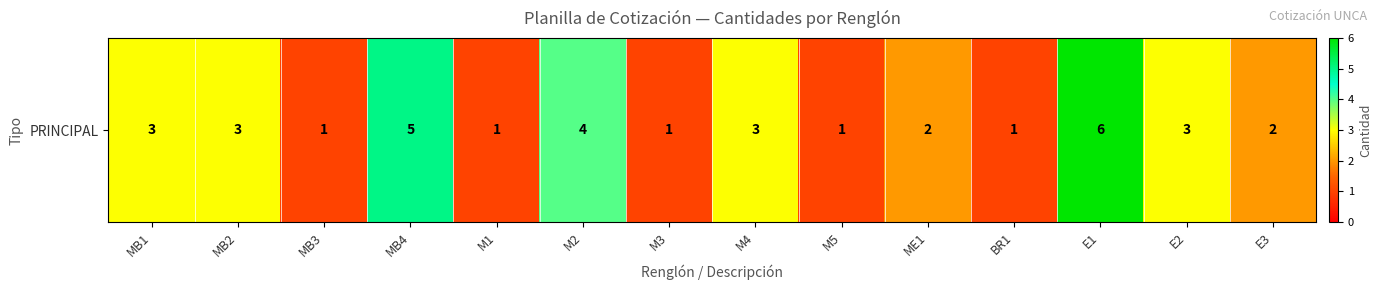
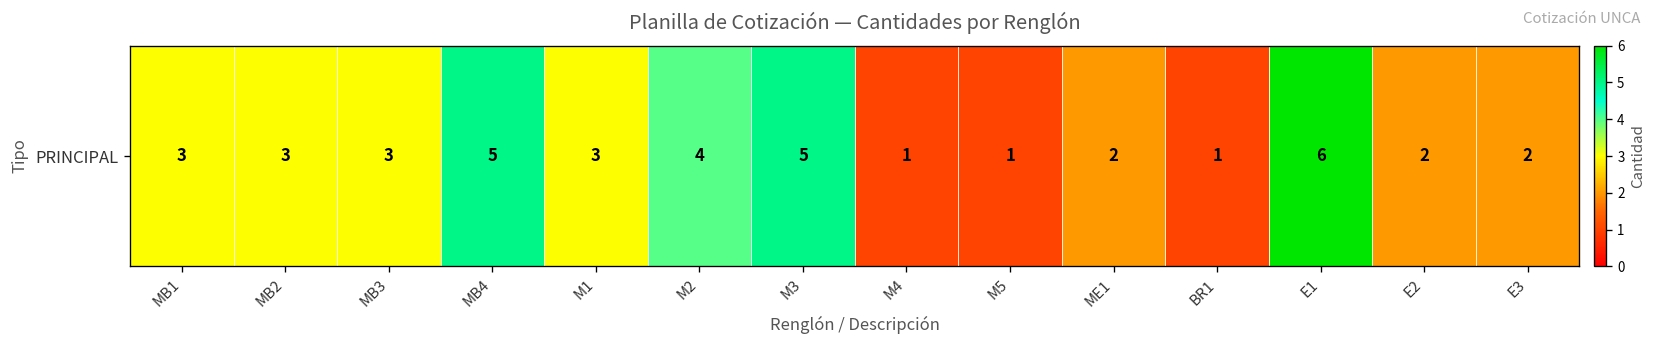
  {
    "PRINCIPAL": {
      "MB1": 3,
      "MB2": 3,
-     "MB3": 1,
+     "MB3": 3,
      "MB4": 5,
-     "M1": 1,
+     "M1": 3,
      "M2": 4,
-     "M3": 1,
-     "M4": 3,
+     "M3": 5,
+     "M4": 1,
      "M5": 1,
      "ME1": 2,
      "BR1": 1,
      "E1": 6,
-     "E2": 3,
+     "E2": 2,
      "E3": 2
    }
  }
